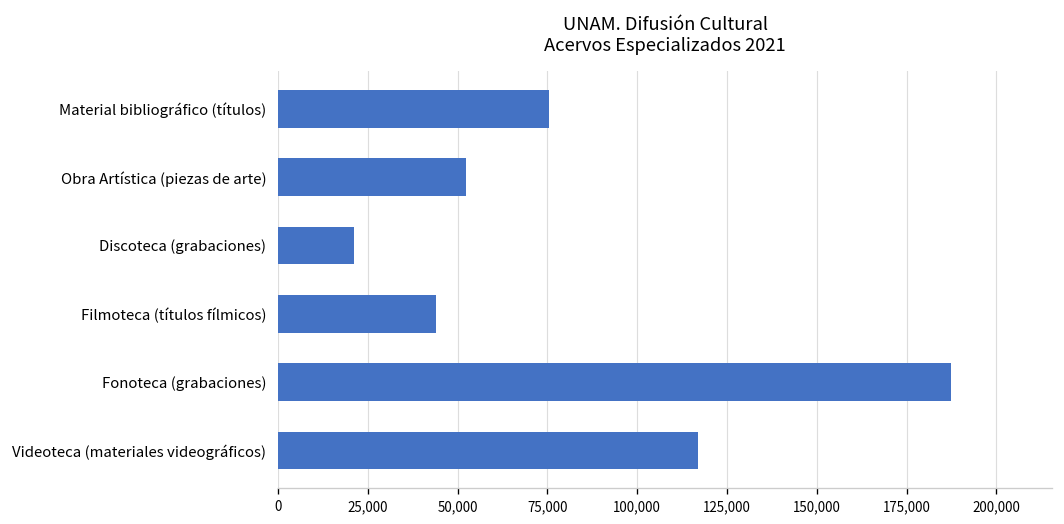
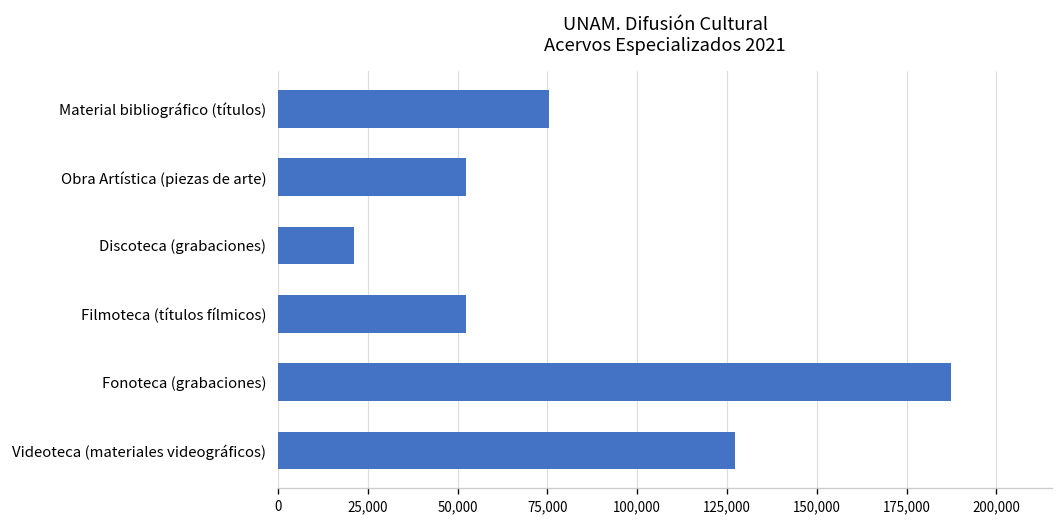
  {
    "Material bibliográfico (títulos)": "76,000",
    "Obra Artística (piezas de arte)": "52,000",
    "Discoteca (grabaciones)": "21,000",
-   "Filmoteca (títulos fílmicos)": "44,000",
+   "Filmoteca (títulos fílmicos)": "52,000",
    "Fonoteca (grabaciones)": "187,000",
-   "Videoteca (materiales videográficos)": "117,000"
+   "Videoteca (materiales videográficos)": "127,000"
  }
